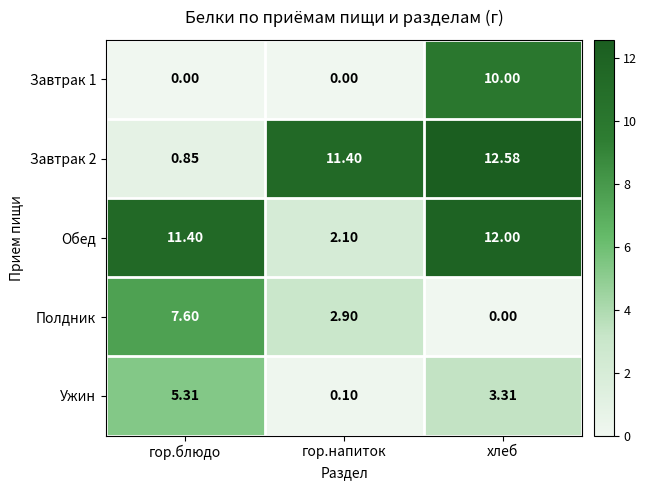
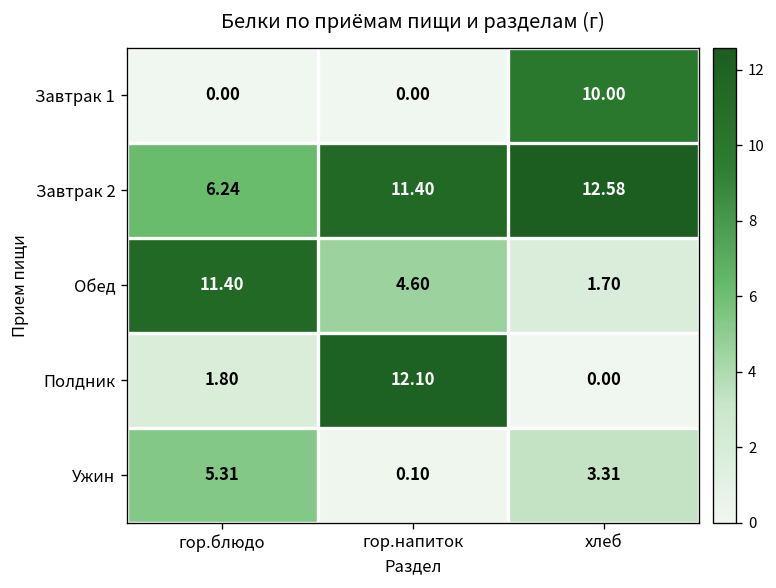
  {
    "Завтрак 1": {
      "гор.блюдо": 0.00,
      "гор.напиток": 0.00,
      "хлеб": 10.00
    },
    "Завтрак 2": {
-     "гор.блюдо": 0.85,
+     "гор.блюдо": 6.24,
      "гор.напиток": 11.40,
      "хлеб": 12.58
    },
    "Обед": {
      "гор.блюдо": 11.40,
-     "гор.напиток": 2.10,
-     "хлеб": 12.00
+     "гор.напиток": 4.60,
+     "хлеб": 1.70
    },
    "Полдник": {
-     "гор.блюдо": 7.60,
-     "гор.напиток": 2.90,
+     "гор.блюдо": 1.80,
+     "гор.напиток": 12.10,
      "хлеб": 0.00
    },
    "Ужин": {
      "гор.блюдо": 5.31,
      "гор.напиток": 0.10,
      "хлеб": 3.31
    }
  }
